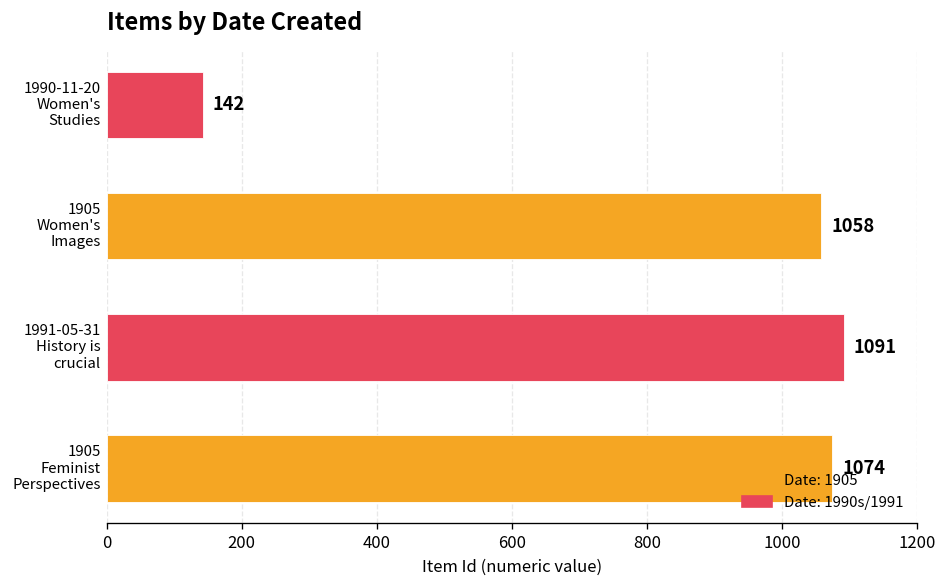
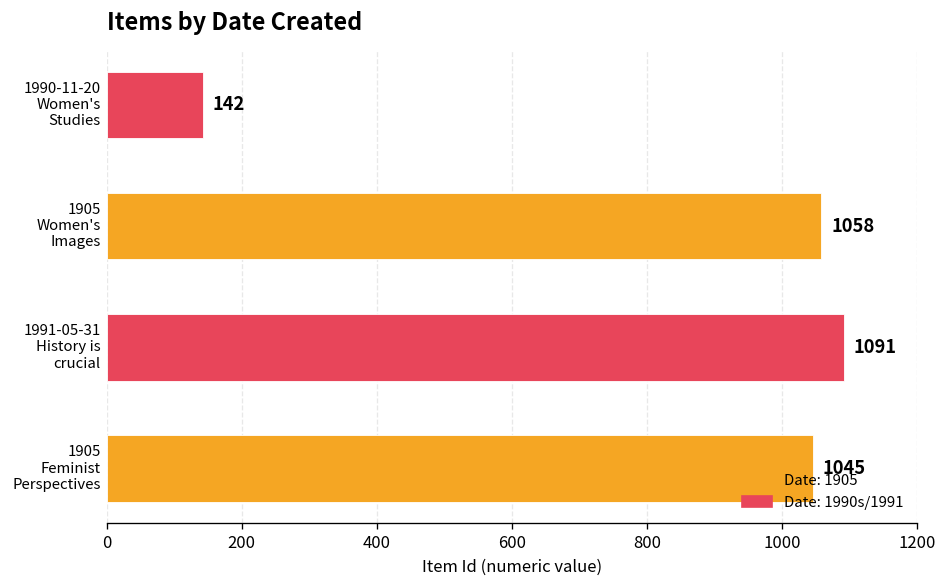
  {
    "1990-11-20 Women's Studies": 142,
    "1905 Women's Images": 1058,
    "1991-05-31 History is crucial": 1091,
-   "1905 Feminist Perspectives": 1074
+   "1905 Feminist Perspectives": 1045
  }
